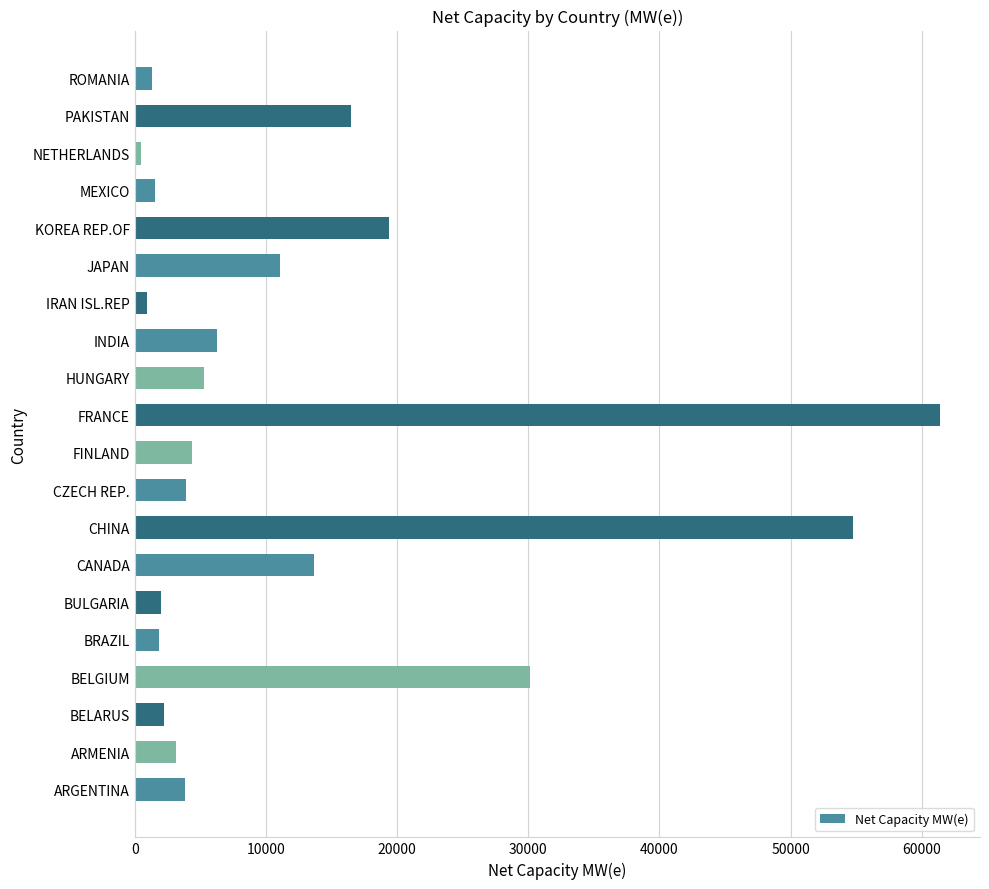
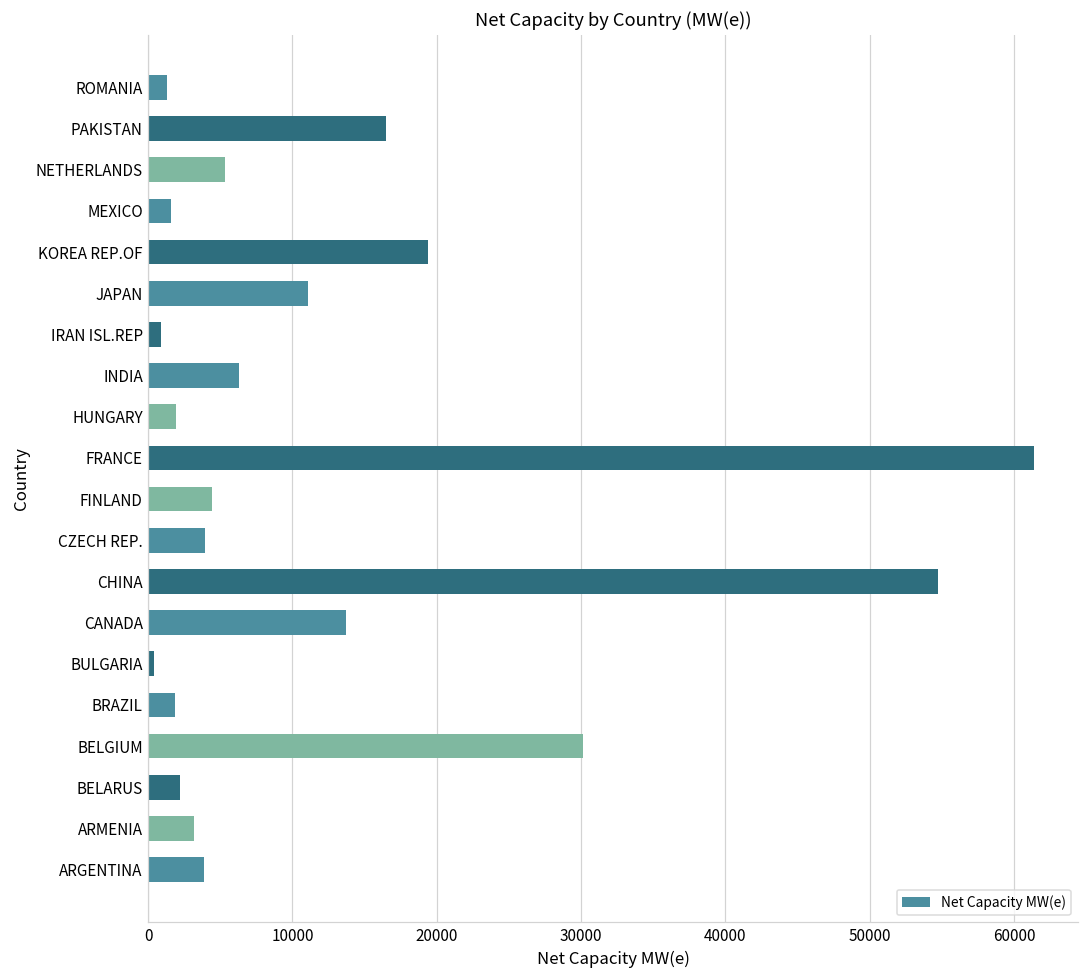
  {
    "ROMANIA": 1300,
    "PAKISTAN": 16500,
-   "NETHERLANDS": 500,
+   "NETHERLANDS": 5300,
    "MEXICO": 1600,
    "KOREA REP.OF": 19400,
    "JAPAN": 11000,
    "IRAN ISL.REP": 900,
    "INDIA": 6300,
-   "HUNGARY": 5300,
+   "HUNGARY": 1900,
    "FRANCE": 61400,
    "FINLAND": 4400,
    "CZECH REP.": 3900,
    "CHINA": 54700,
    "CANADA": 13700,
-   "BULGARIA": 2000,
+   "BULGARIA": 400,
    "BRAZIL": 1900,
    "BELGIUM": 30100,
    "BELARUS": 2200,
    "ARMENIA": 3200,
    "ARGENTINA": 3800
  }
